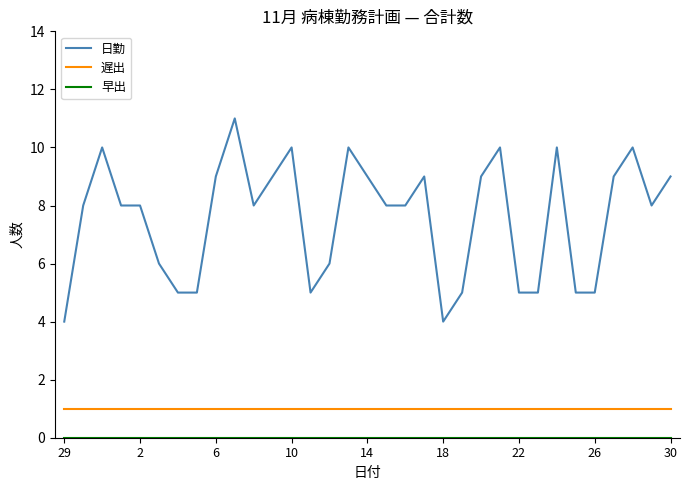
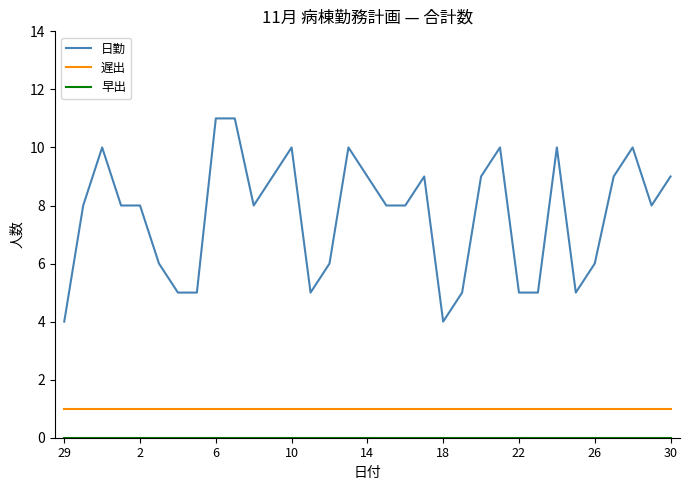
  {
    "日勤": {
      "2": 8,
-     "6": 9,
+     "6": 11,
      "10": 10,
      "14": 9,
      "18": 4,
      "22": 5,
-     "26": 5
+     "26": 6
    },
    "遅出": {
      "2": 1,
      "6": 1,
      "10": 1,
      "14": 1,
      "18": 1,
      "22": 1,
      "26": 1
    },
    "早出": {
      "2": 0,
      "6": 0,
      "10": 0,
      "14": 0,
      "18": 0,
      "22": 0,
      "26": 0
    }
  }
